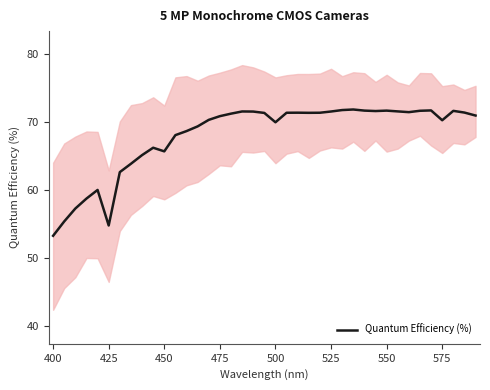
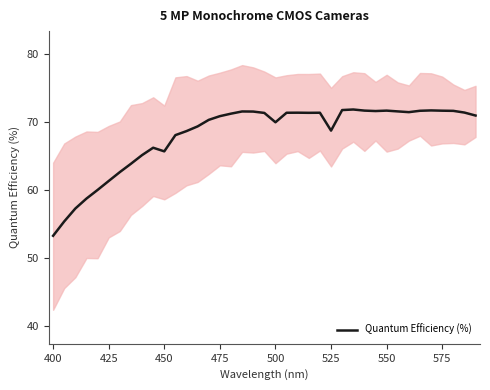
  {
    "Quantum Efficiency (%)": {
      "400": 53,
-     "425": 55,
+     "425": 61,
      "450": 66,
      "475": 71,
      "500": 70,
-     "525": 72,
+     "525": 69,
      "550": 72,
-     "575": 70
+     "575": 72
    }
  }
